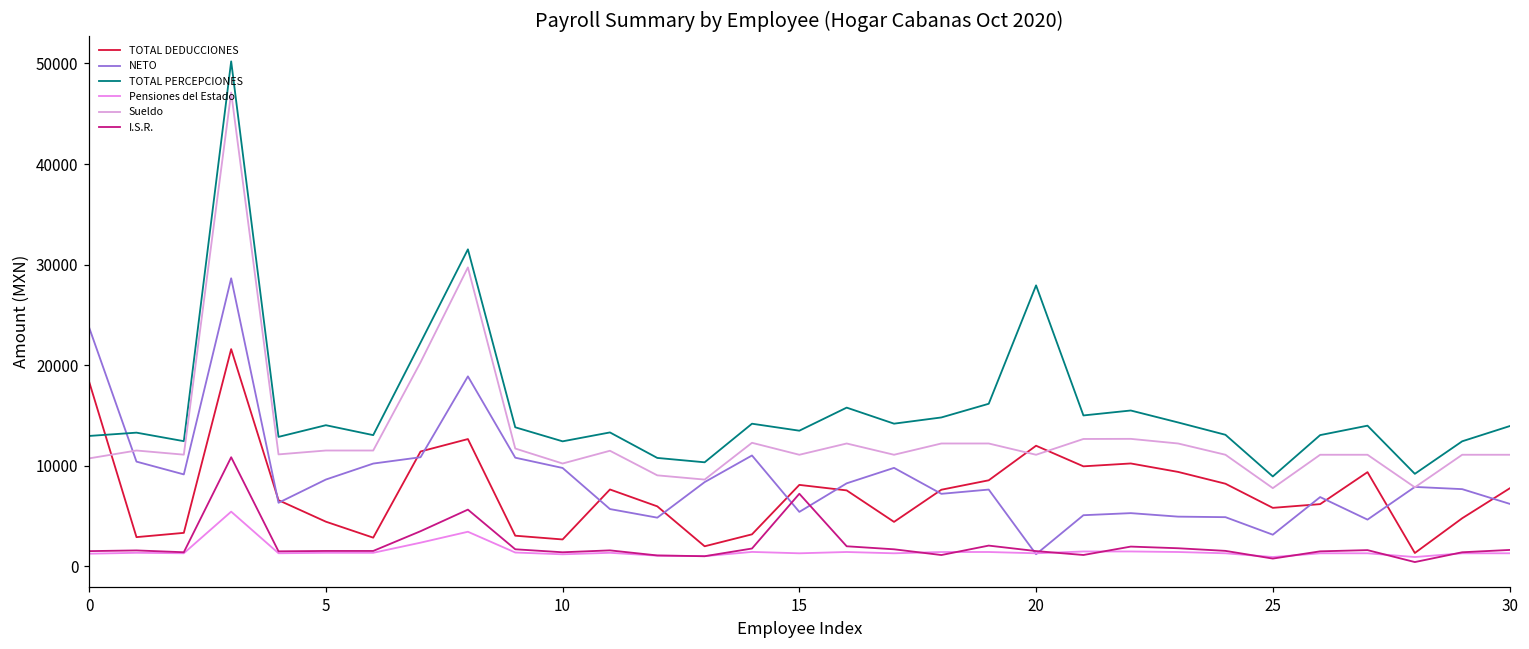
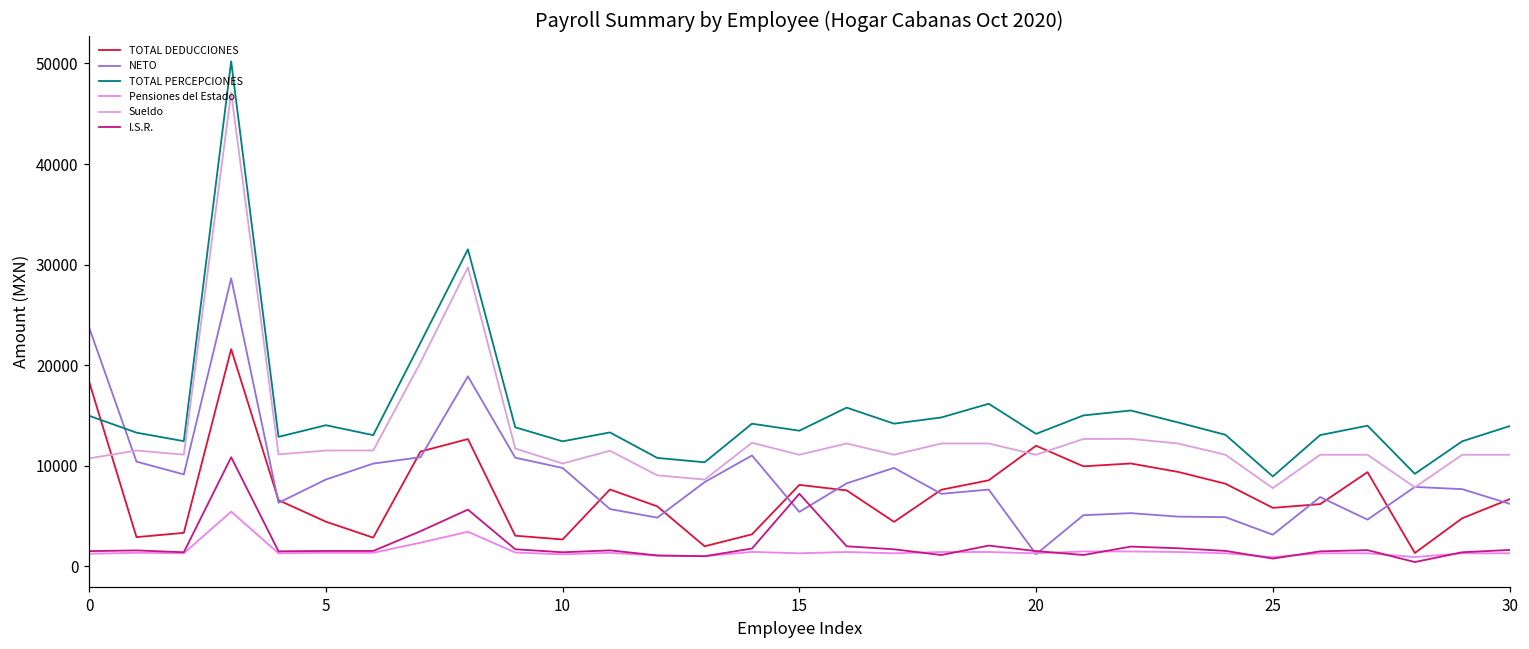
  {
    "TOTAL DEDUCCIONES": {
      "0": 18000,
      "5": 4000,
      "10": 3000,
      "15": 8000,
      "20": 12000,
      "25": 6000,
-     "30": 8000
+     "30": 7000
    },
    "NETO": {
      "0": 24000,
      "5": 9000,
      "10": 10000,
      "15": 5000,
      "25": 3000,
      "30": 6000
    },
    "TOTAL PERCEPCIONES": {
-     "0": 13000,
+     "0": 15000,
      "5": 14000,
      "10": 12000,
      "15": 13000,
-     "20": 28000,
+     "20": 13000,
      "25": 9000,
      "30": 14000
    },
    "I.S.R.": {
      "15": 7000,
      "30": 2000
    }
  }
